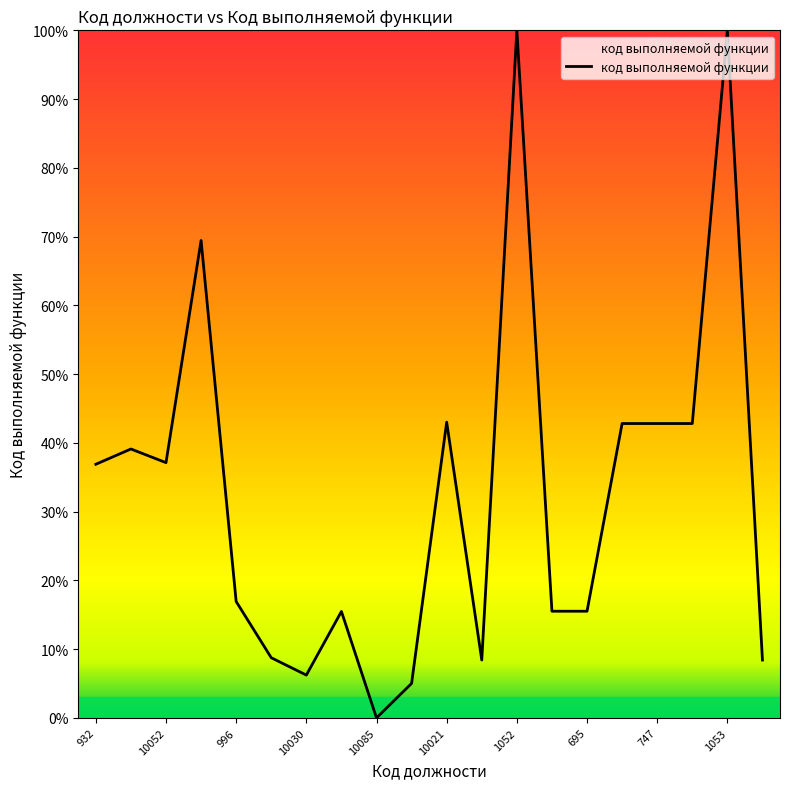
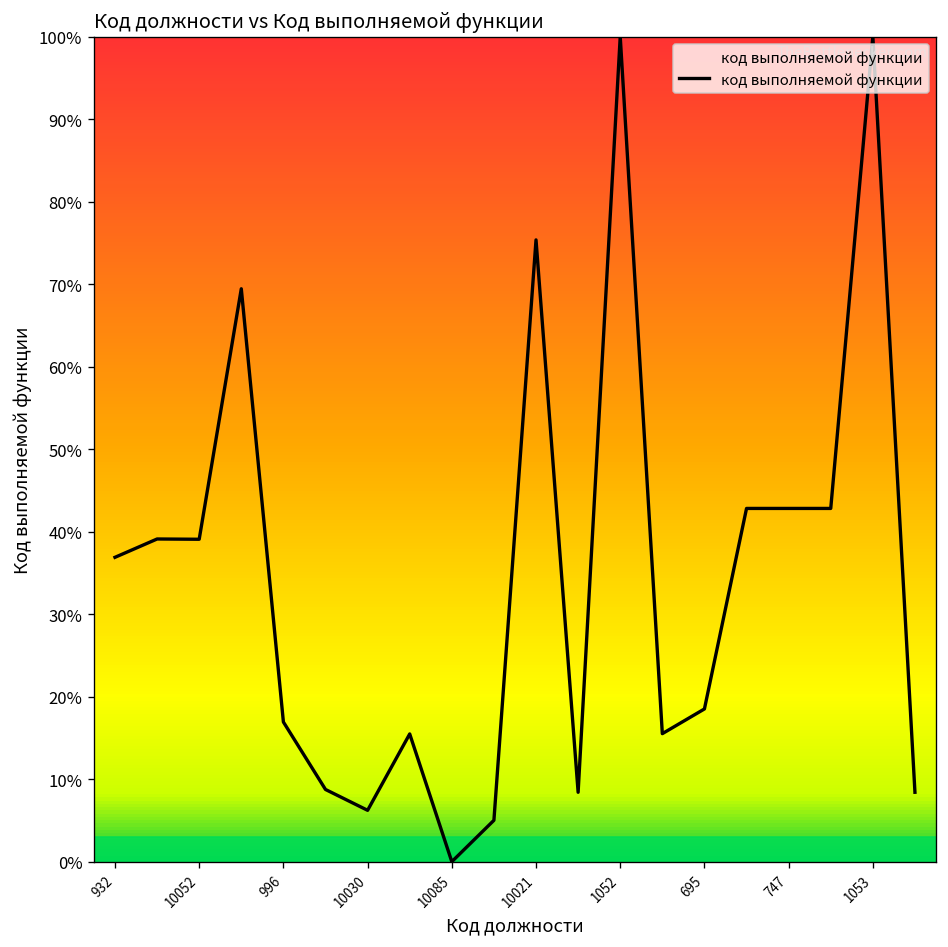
  {
    "932": "37%",
-   "10052": "37%",
+   "10052": "39%",
    "996": "17%",
    "10030": "6%",
-   "10021": "43%",
+   "10021": "75%",
    "1052": "100%",
-   "695": "16%",
+   "695": "19%",
    "747": "43%",
    "1053": "100%"
  }
